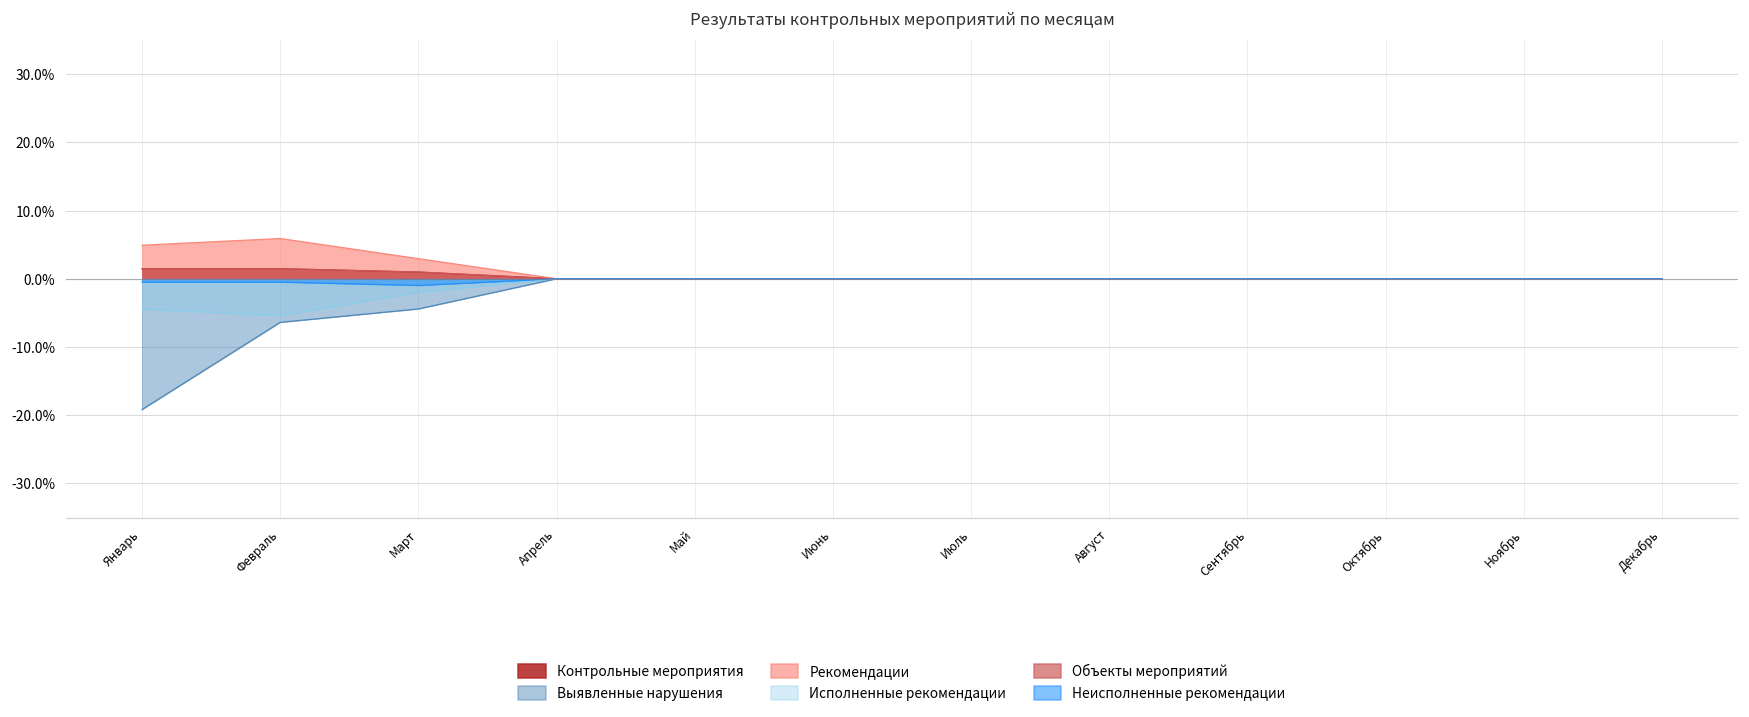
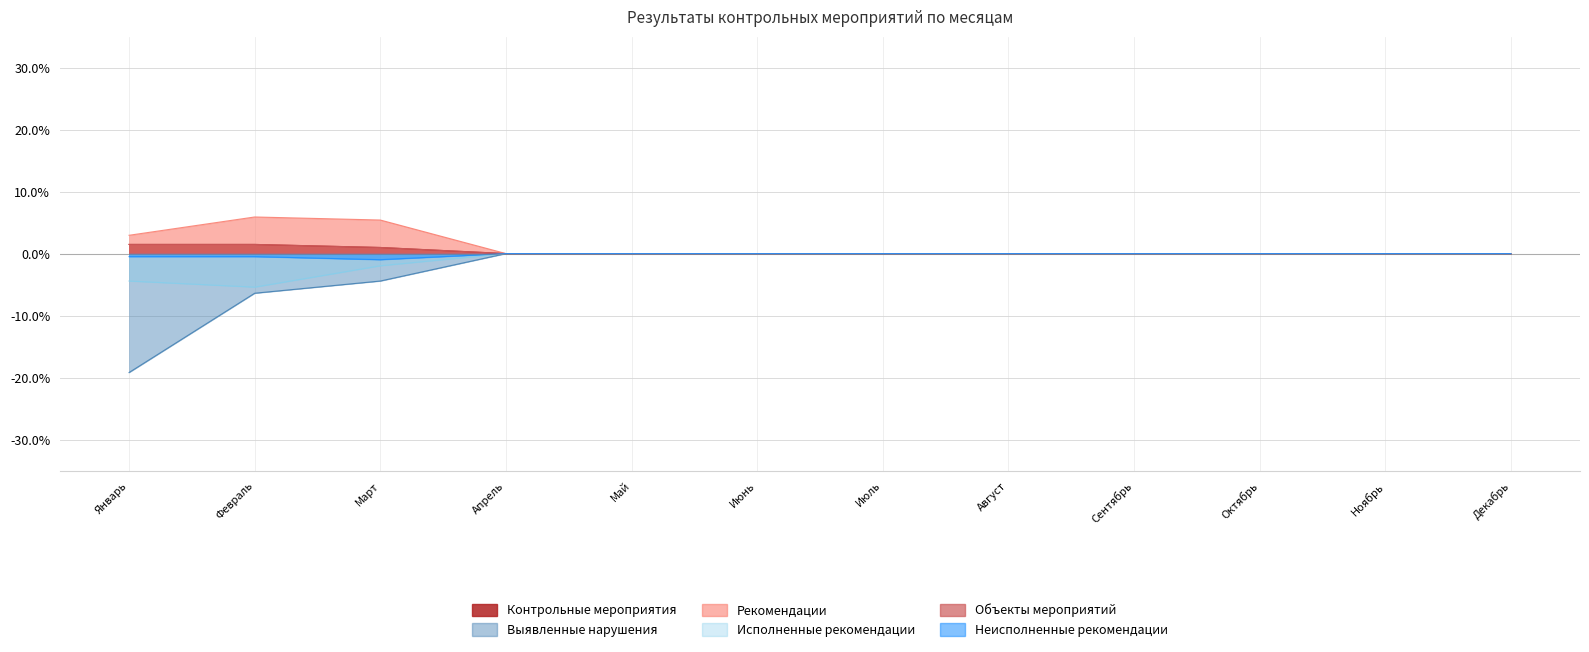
  {
    "Объекты мероприятий": {
      "Январь": "1%",
      "Февраль": "1%",
      "Март": "1%"
    },
    "Рекомендации": {
-     "Январь": "5%",
+     "Январь": "3%",
      "Февраль": "6%",
-     "Март": "3%"
+     "Март": "5%"
    }
  }
